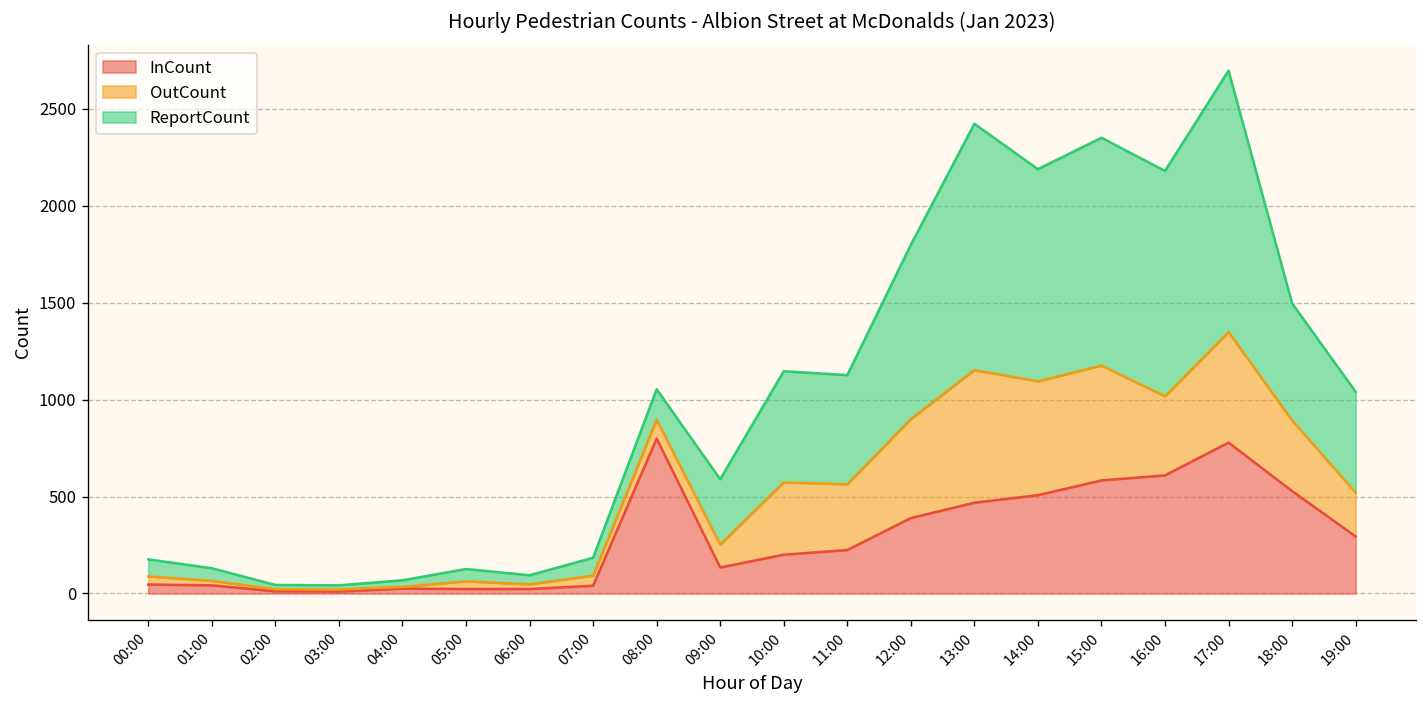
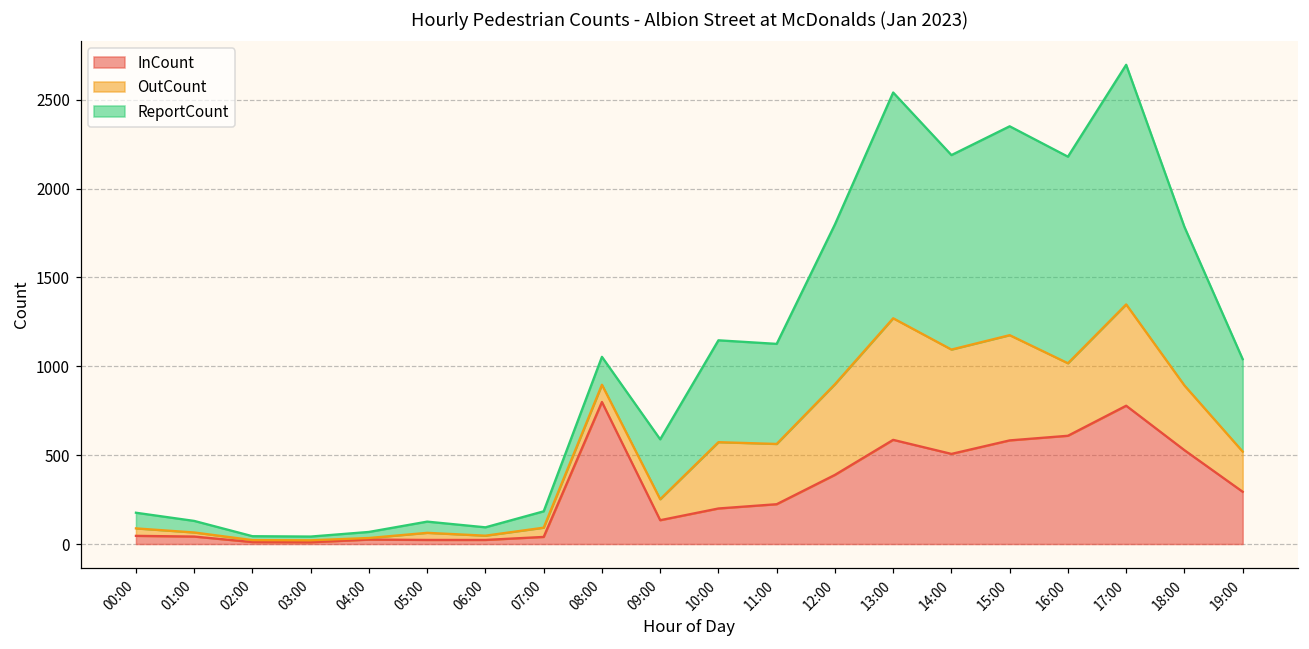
  {
    "InCount": {
      "00:00": 50,
      "01:00": 40,
      "05:00": 20,
      "06:00": 20,
      "07:00": 40,
      "08:00": 800,
      "09:00": 130,
      "10:00": 200,
      "11:00": 220,
      "12:00": 390,
-     "13:00": 470,
+     "13:00": 590,
      "14:00": 510,
      "15:00": 580,
      "16:00": 610,
      "17:00": 780,
      "18:00": 530,
      "19:00": 290
    },
    "OutCount": {
      "00:00": 40,
      "01:00": 20,
      "05:00": 40,
      "06:00": 20,
      "07:00": 50,
      "08:00": 100,
      "09:00": 120,
      "10:00": 370,
      "11:00": 340,
      "12:00": 510,
      "13:00": 680,
      "14:00": 590,
      "15:00": 590,
      "16:00": 410,
      "17:00": 570,
      "18:00": 360,
      "19:00": 230
    },
    "ReportCount": {
      "00:00": 90,
      "01:00": 70,
      "02:00": 20,
      "03:00": 20,
      "04:00": 30,
      "05:00": 60,
      "06:00": 50,
      "07:00": 90,
      "08:00": 160,
      "09:00": 340,
      "10:00": 570,
      "11:00": 560,
      "12:00": 900,
      "13:00": 1270,
      "14:00": 1090,
      "15:00": 1180,
      "16:00": 1160,
      "17:00": 1350,
-     "18:00": 600,
+     "18:00": 890,
      "19:00": 520
    }
  }
